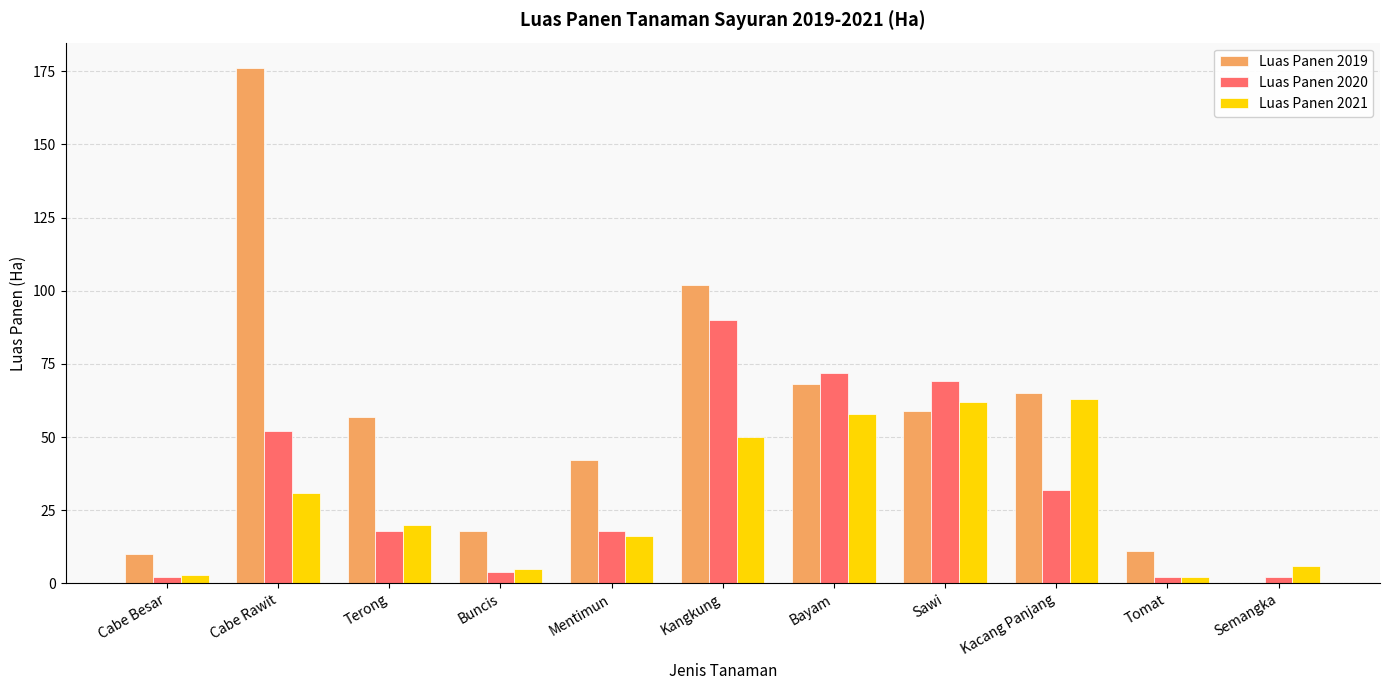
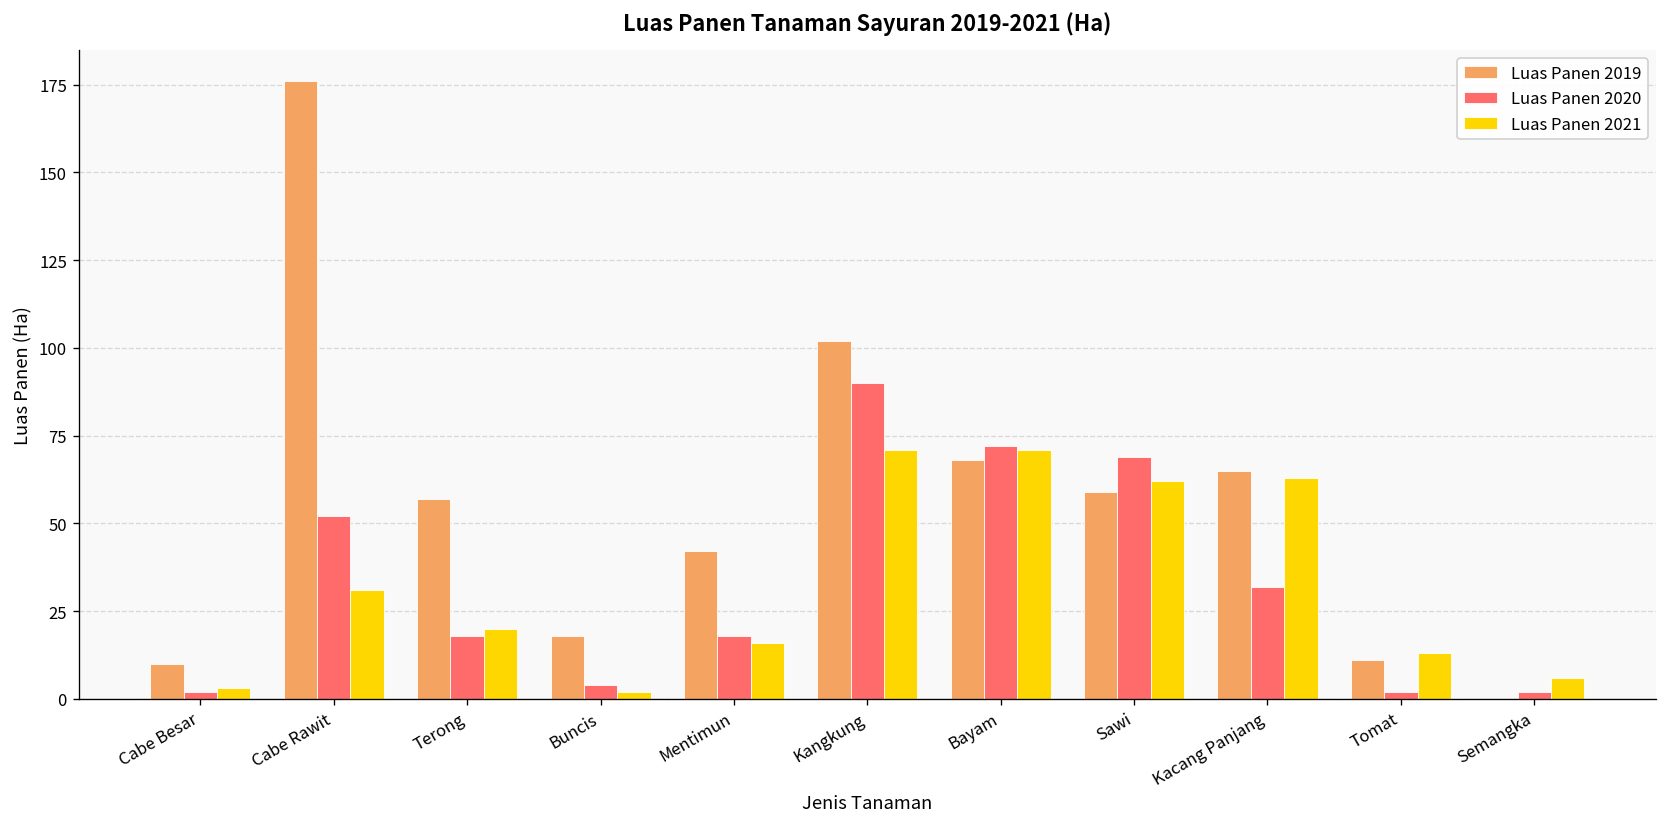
  {
    "Luas Panen 2021": {
      "Cabe Besar": 3,
      "Cabe Rawit": 31,
      "Terong": 20,
-     "Buncis": 5,
+     "Buncis": 2,
      "Mentimun": 16,
-     "Kangkung": 50,
-     "Bayam": 58,
+     "Kangkung": 71,
+     "Bayam": 71,
      "Sawi": 62,
      "Kacang Panjang": 63,
-     "Tomat": 2,
+     "Tomat": 13,
      "Semangka": 6
    }
  }
